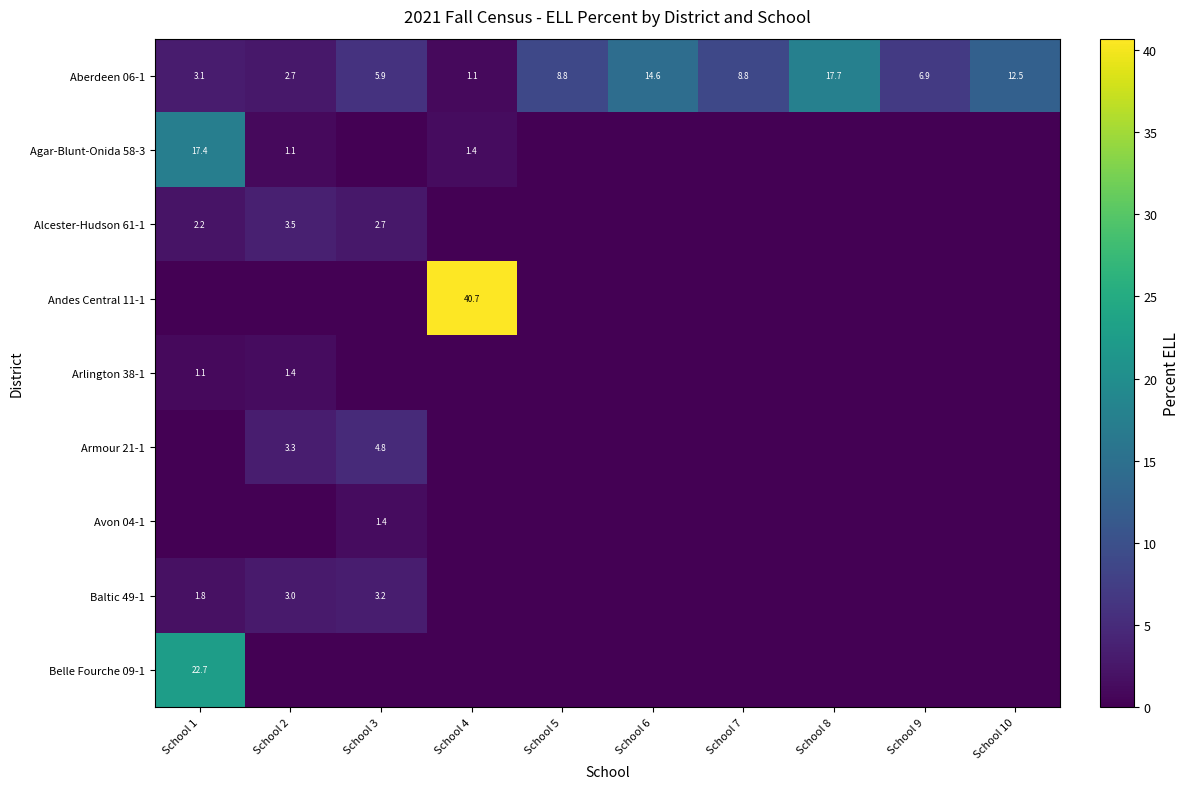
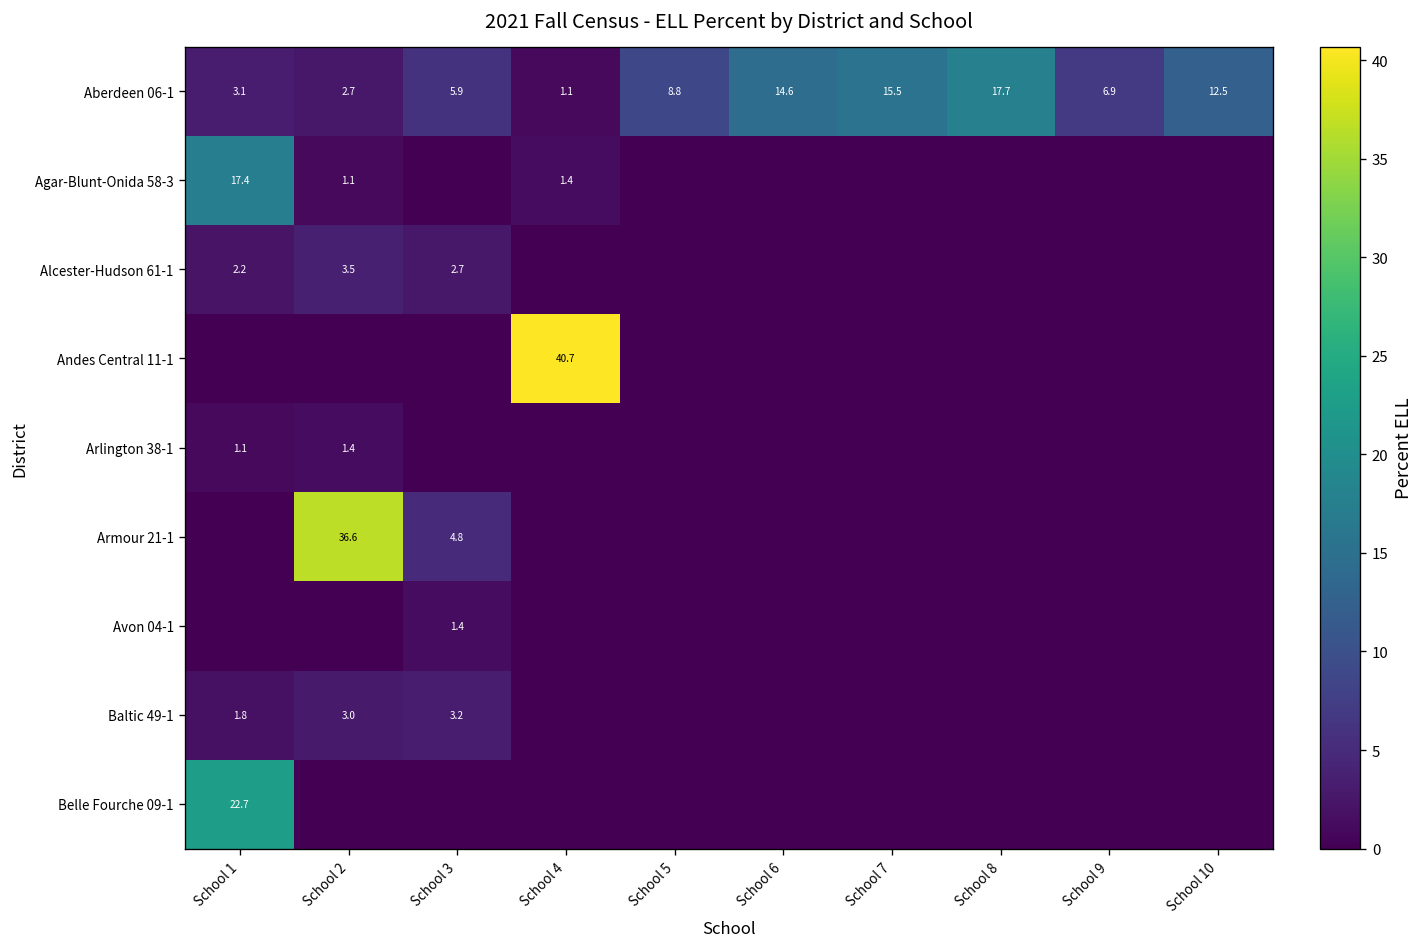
  {
    "Aberdeen 06-1": {
      "School 1": 3.1,
      "School 2": 2.7,
      "School 3": 5.9,
      "School 4": 1.1,
      "School 5": 8.8,
      "School 6": 14.6,
-     "School 7": 8.8,
+     "School 7": 15.5,
      "School 8": 17.7,
      "School 9": 6.9,
      "School 10": 12.5
    },
    "Agar-Blunt-Onida 58-3": {
      "School 1": 17.4,
      "School 2": 1.1,
      "School 4": 1.4
    },
    "Alcester-Hudson 61-1": {
      "School 1": 2.2,
      "School 2": 3.5,
      "School 3": 2.7
    },
    "Andes Central 11-1": {
      "School 4": 40.7
    },
    "Arlington 38-1": {
      "School 1": 1.1,
      "School 2": 1.4
    },
    "Armour 21-1": {
-     "School 2": 3.3,
+     "School 2": 36.6,
      "School 3": 4.8
    },
    "Avon 04-1": {
      "School 3": 1.4
    },
    "Baltic 49-1": {
      "School 1": 1.8,
      "School 2": 3.0,
      "School 3": 3.2
    },
    "Belle Fourche 09-1": {
      "School 1": 22.7
    }
  }
